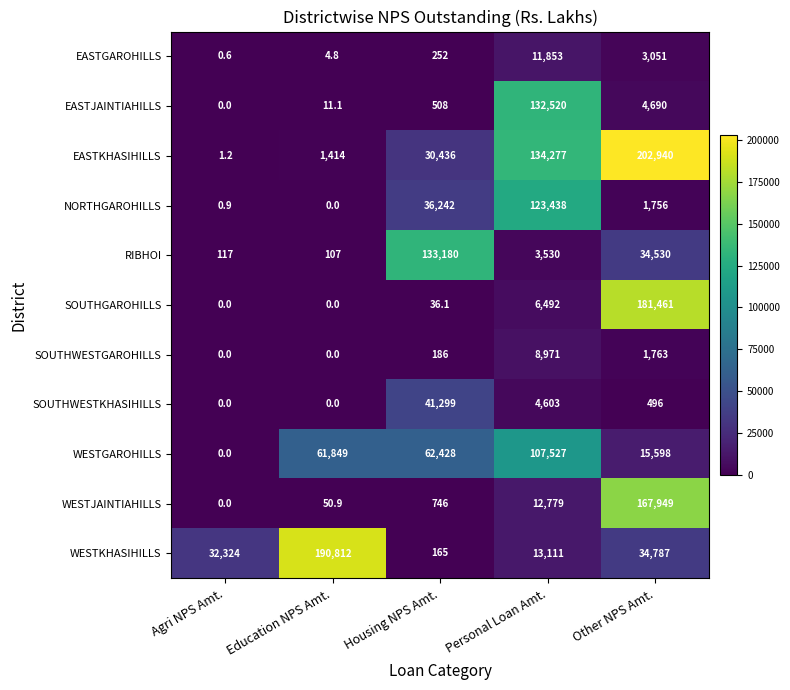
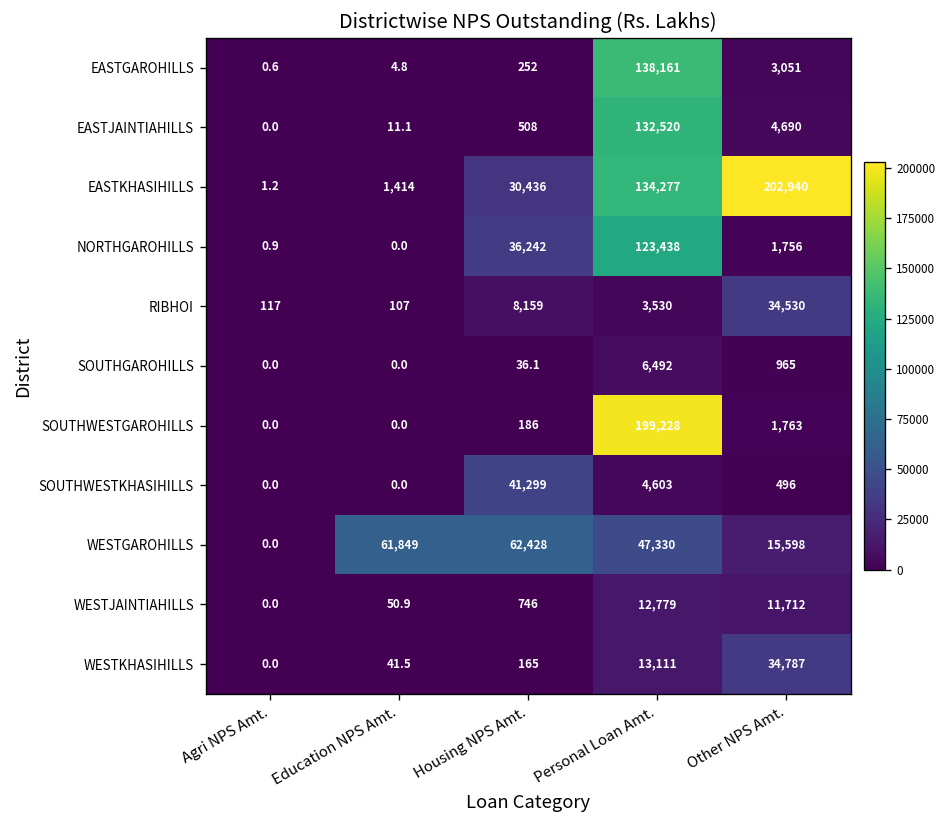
  {
    "EASTGAROHILLS": {
      "Agri NPS Amt.": "0.6",
      "Education NPS Amt.": "4.8",
      "Housing NPS Amt.": "252",
-     "Personal Loan Amt.": "11,853",
+     "Personal Loan Amt.": "138,161",
      "Other NPS Amt.": "3,051"
    },
    "EASTJAINTIAHILLS": {
      "Agri NPS Amt.": "0.0",
      "Education NPS Amt.": "11.1",
      "Housing NPS Amt.": "508",
      "Personal Loan Amt.": "132,520",
      "Other NPS Amt.": "4,690"
    },
    "EASTKHASIHILLS": {
      "Agri NPS Amt.": "1.2",
      "Education NPS Amt.": "1,414",
      "Housing NPS Amt.": "30,436",
      "Personal Loan Amt.": "134,277",
      "Other NPS Amt.": "202,940"
    },
    "NORTHGAROHILLS": {
      "Agri NPS Amt.": "0.9",
      "Education NPS Amt.": "0.0",
      "Housing NPS Amt.": "36,242",
      "Personal Loan Amt.": "123,438",
      "Other NPS Amt.": "1,756"
    },
    "RIBHOI": {
      "Agri NPS Amt.": "117",
      "Education NPS Amt.": "107",
-     "Housing NPS Amt.": "133,180",
+     "Housing NPS Amt.": "8,159",
      "Personal Loan Amt.": "3,530",
      "Other NPS Amt.": "34,530"
    },
    "SOUTHGAROHILLS": {
      "Agri NPS Amt.": "0.0",
      "Education NPS Amt.": "0.0",
      "Housing NPS Amt.": "36.1",
      "Personal Loan Amt.": "6,492",
-     "Other NPS Amt.": "181,461"
+     "Other NPS Amt.": "965"
    },
    "SOUTHWESTGAROHILLS": {
      "Agri NPS Amt.": "0.0",
      "Education NPS Amt.": "0.0",
      "Housing NPS Amt.": "186",
-     "Personal Loan Amt.": "8,971",
+     "Personal Loan Amt.": "199,228",
      "Other NPS Amt.": "1,763"
    },
    "SOUTHWESTKHASIHILLS": {
      "Agri NPS Amt.": "0.0",
      "Education NPS Amt.": "0.0",
      "Housing NPS Amt.": "41,299",
      "Personal Loan Amt.": "4,603",
      "Other NPS Amt.": "496"
    },
    "WESTGAROHILLS": {
      "Agri NPS Amt.": "0.0",
      "Education NPS Amt.": "61,849",
      "Housing NPS Amt.": "62,428",
-     "Personal Loan Amt.": "107,527",
+     "Personal Loan Amt.": "47,330",
      "Other NPS Amt.": "15,598"
    },
    "WESTJAINTIAHILLS": {
      "Agri NPS Amt.": "0.0",
      "Education NPS Amt.": "50.9",
      "Housing NPS Amt.": "746",
      "Personal Loan Amt.": "12,779",
-     "Other NPS Amt.": "167,949"
+     "Other NPS Amt.": "11,712"
    },
    "WESTKHASIHILLS": {
-     "Agri NPS Amt.": "32,324",
-     "Education NPS Amt.": "190,812",
+     "Agri NPS Amt.": "0.0",
+     "Education NPS Amt.": "41.5",
      "Housing NPS Amt.": "165",
      "Personal Loan Amt.": "13,111",
      "Other NPS Amt.": "34,787"
    }
  }
